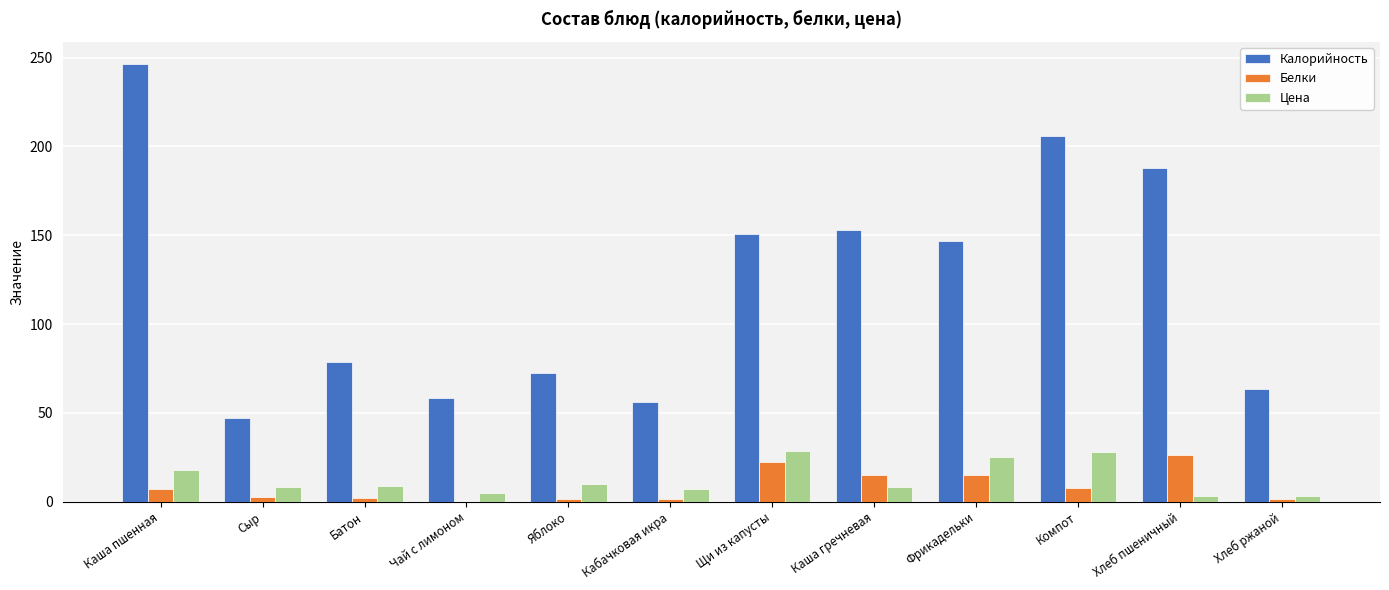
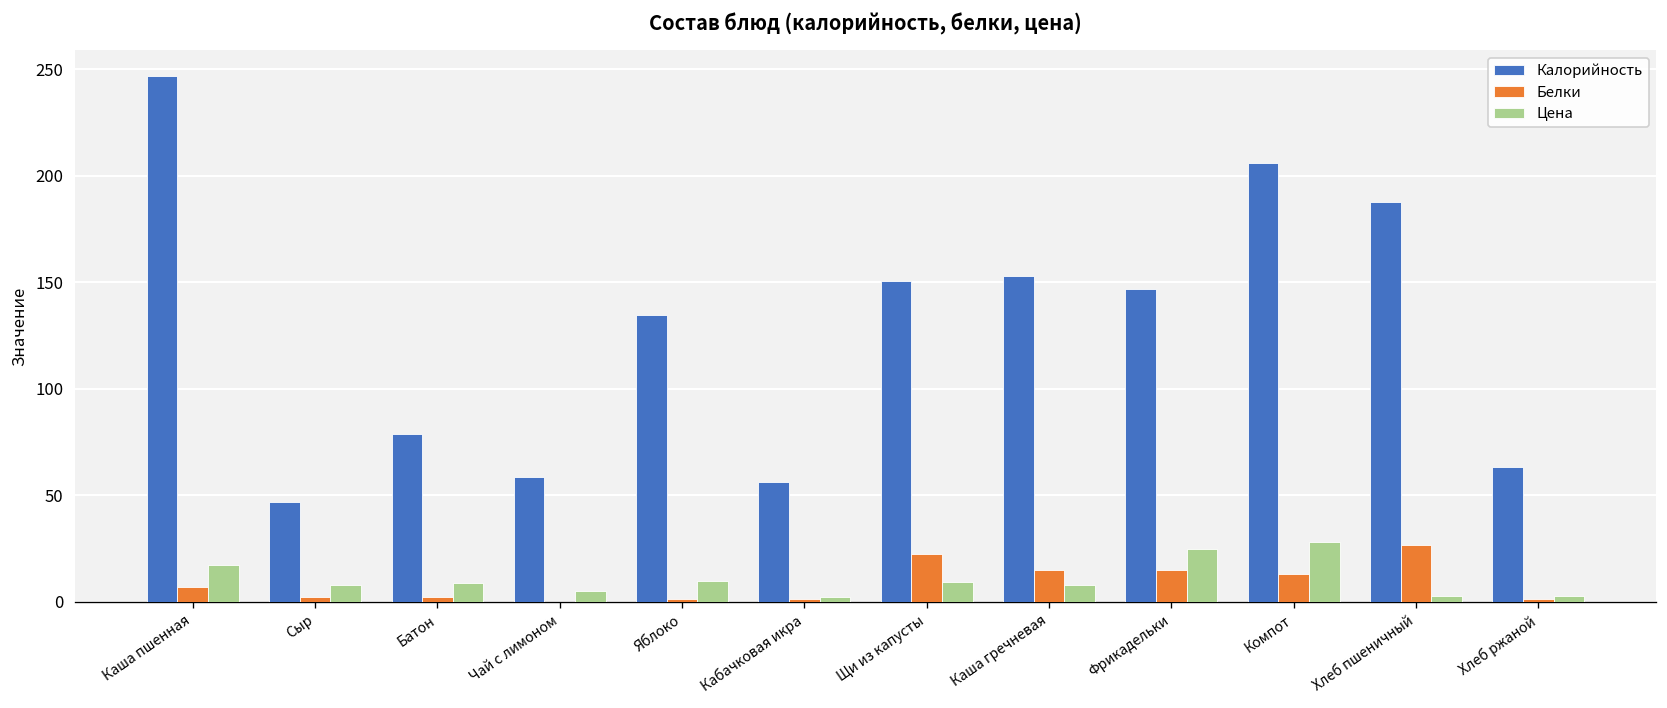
  {
    "Калорийность": {
      "Каша пшенная": 247,
      "Сыр": 47,
      "Батон": 79,
      "Чай с лимоном": 58,
-     "Яблоко": 72,
+     "Яблоко": 135,
      "Кабачковая икра": 56,
      "Щи из капусты": 151,
      "Каша гречневая": 153,
      "Фрикадельки": 147,
      "Компот": 206,
      "Хлеб пшеничный": 188,
      "Хлеб ржаной": 64
    },
    "Белки": {
      "Каша пшенная": 7,
      "Сыр": 2,
      "Батон": 2,
      "Кабачковая икра": 2,
      "Щи из капусты": 22,
      "Каша гречневая": 15,
      "Фрикадельки": 15,
-     "Компот": 8,
+     "Компот": 13,
      "Хлеб пшеничный": 27,
      "Хлеб ржаной": 1
    },
    "Цена": {
      "Каша пшенная": 18,
      "Сыр": 8,
      "Батон": 9,
      "Чай с лимоном": 5,
      "Яблоко": 10,
-     "Кабачковая икра": 7,
-     "Щи из капусты": 29,
+     "Кабачковая икра": 3,
+     "Щи из капусты": 9,
      "Каша гречневая": 8,
      "Фрикадельки": 25,
      "Компот": 28,
      "Хлеб пшеничный": 3,
      "Хлеб ржаной": 3
    }
  }
